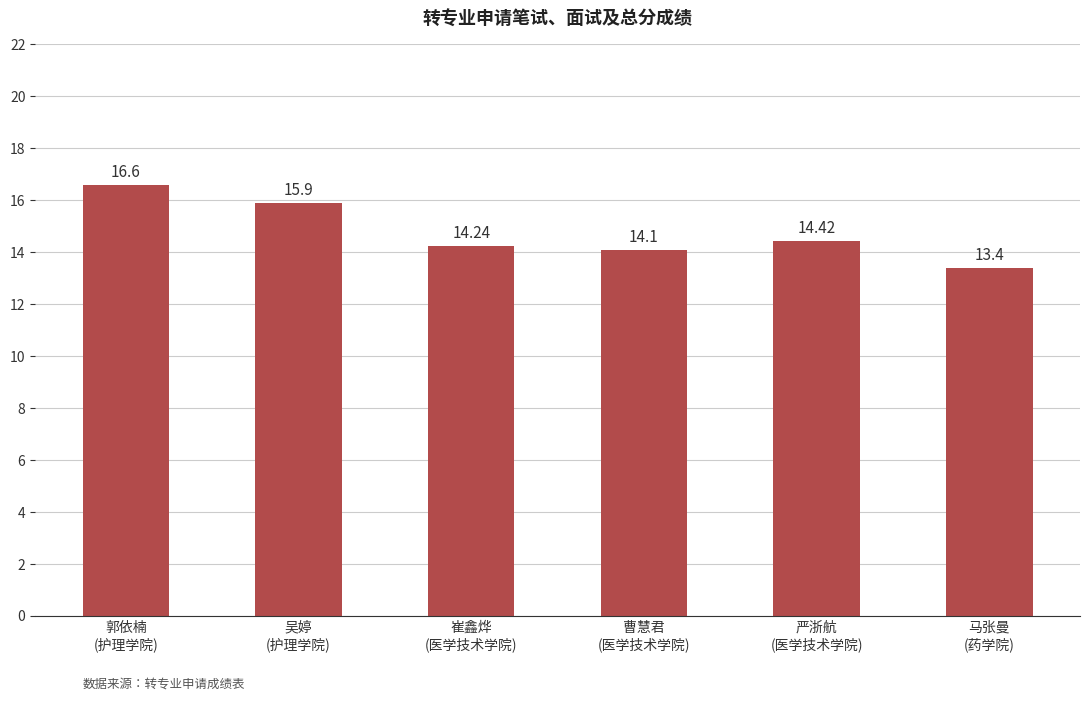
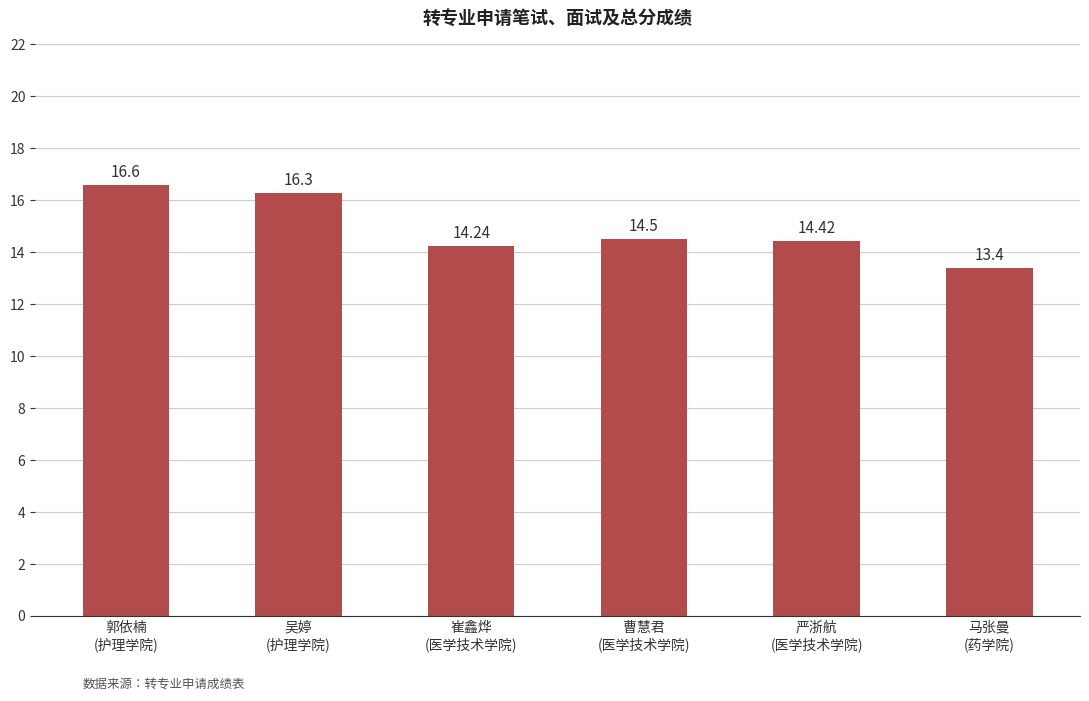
  {
    "郭依楠 (护理学院)": 16.6,
-   "吴婷 (护理学院)": 15.9,
+   "吴婷 (护理学院)": 16.3,
    "崔鑫烨 (医学技术学院)": 14.24,
-   "曹慧君 (医学技术学院)": 14.1,
+   "曹慧君 (医学技术学院)": 14.5,
    "严浙航 (医学技术学院)": 14.42,
    "马张曼 (药学院)": 13.4
  }
